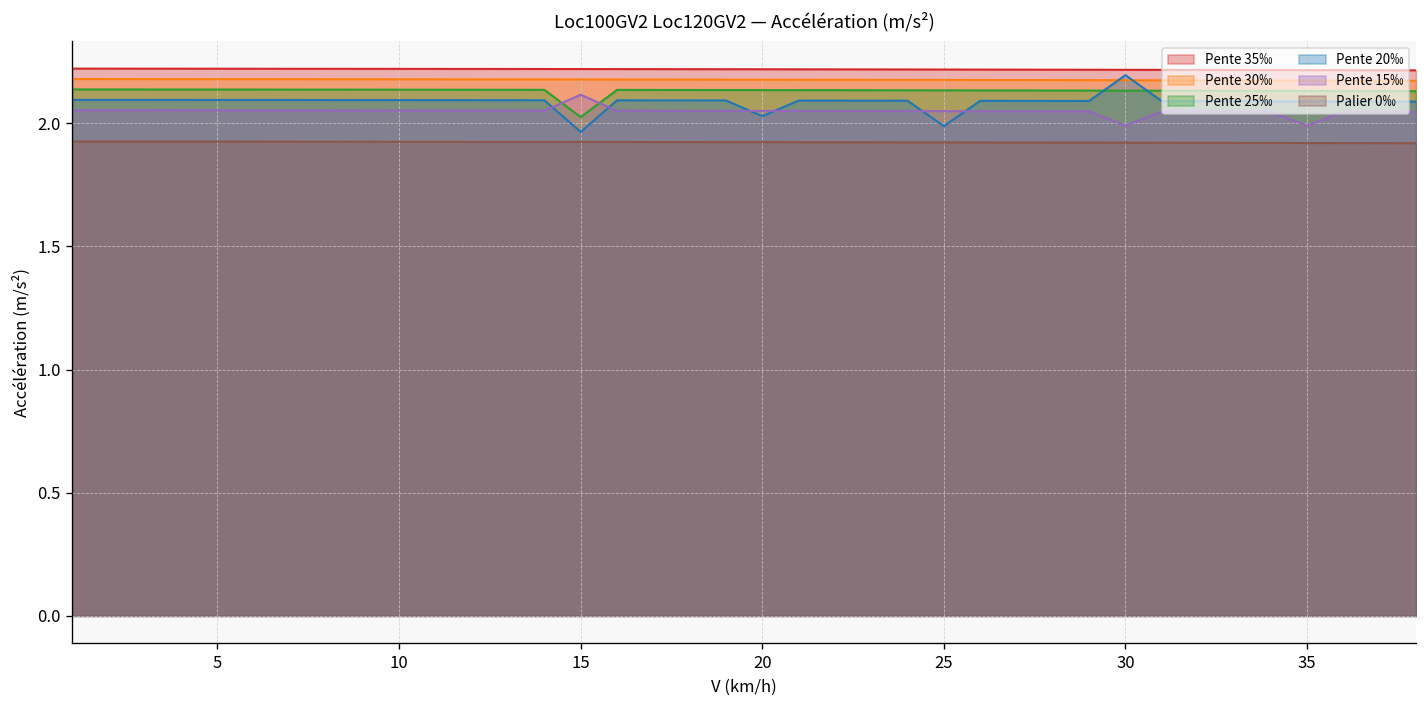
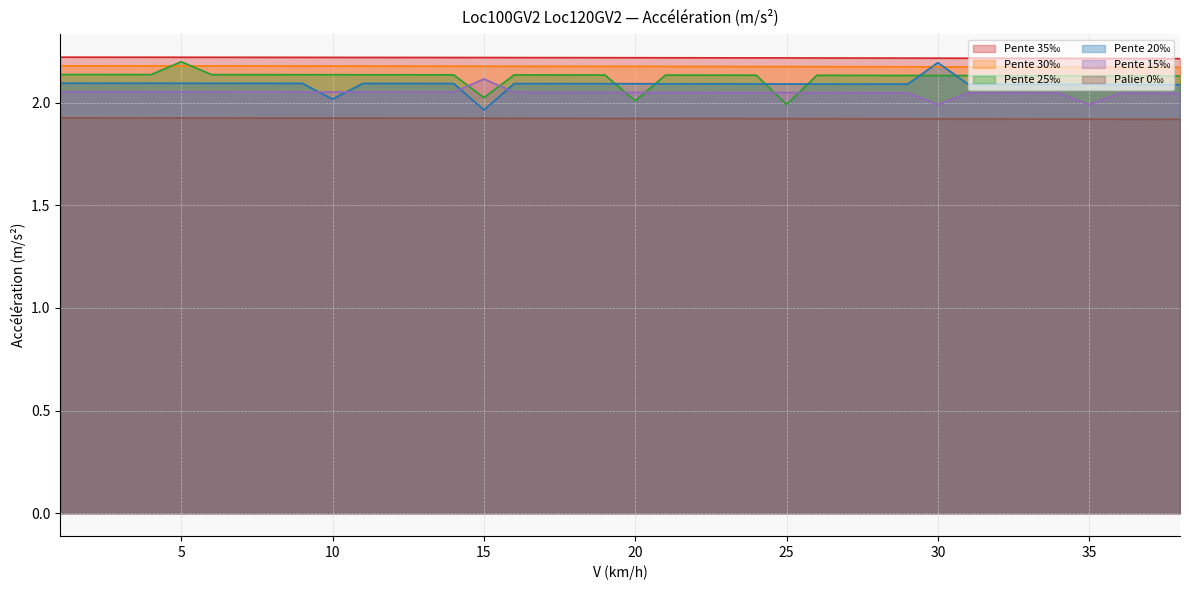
  {
    "Pente 25‰": {
-     "5": 2.14,
+     "5": 2.20,
      "10": 2.14,
      "15": 2.03,
-     "20": 2.14,
-     "25": 2.13,
+     "20": 2.01,
+     "25": 1.99,
      "30": 2.13
    },
    "Pente 20‰": {
      "5": 2.10,
-     "10": 2.09,
+     "10": 2.02,
      "15": 1.97,
-     "20": 2.03,
-     "25": 1.99,
+     "20": 2.09,
+     "25": 2.09,
      "30": 2.20
    },
    "Pente 15‰": {
      "5": 2.05,
      "10": 2.05,
      "15": 2.12,
      "20": 2.05,
      "25": 2.05,
      "30": 1.99,
      "35": 1.99
    }
  }
